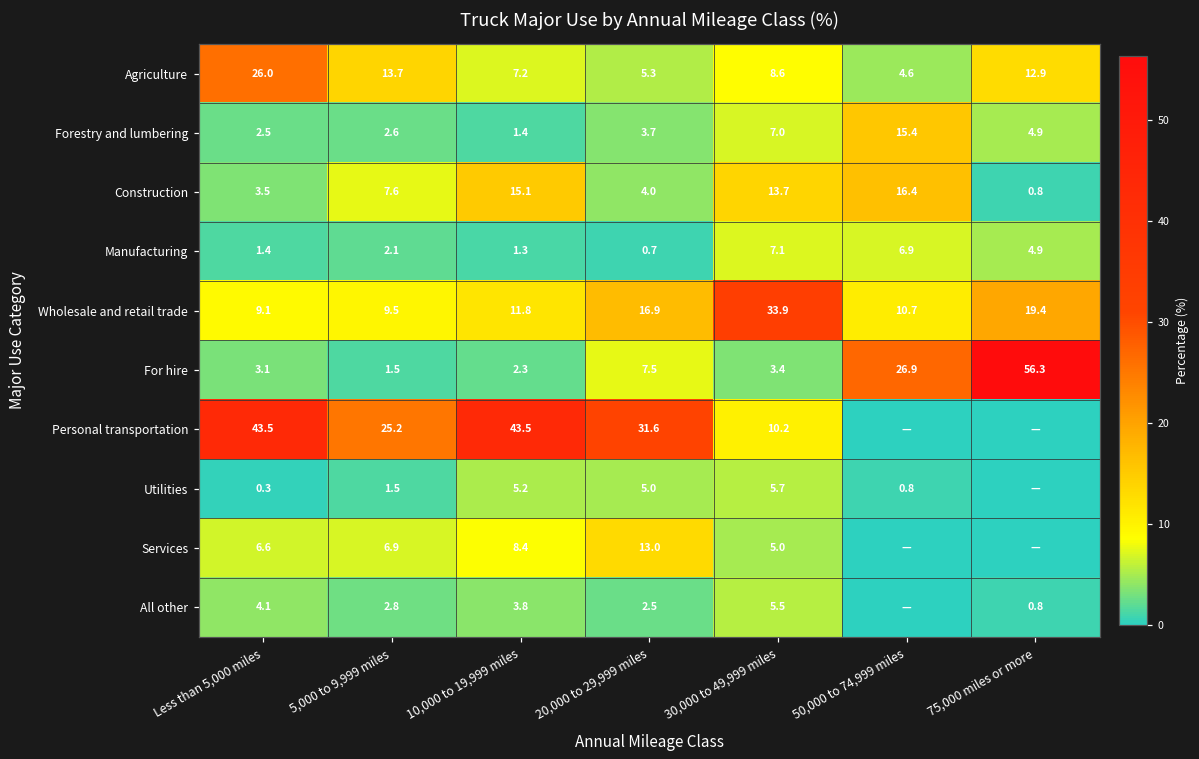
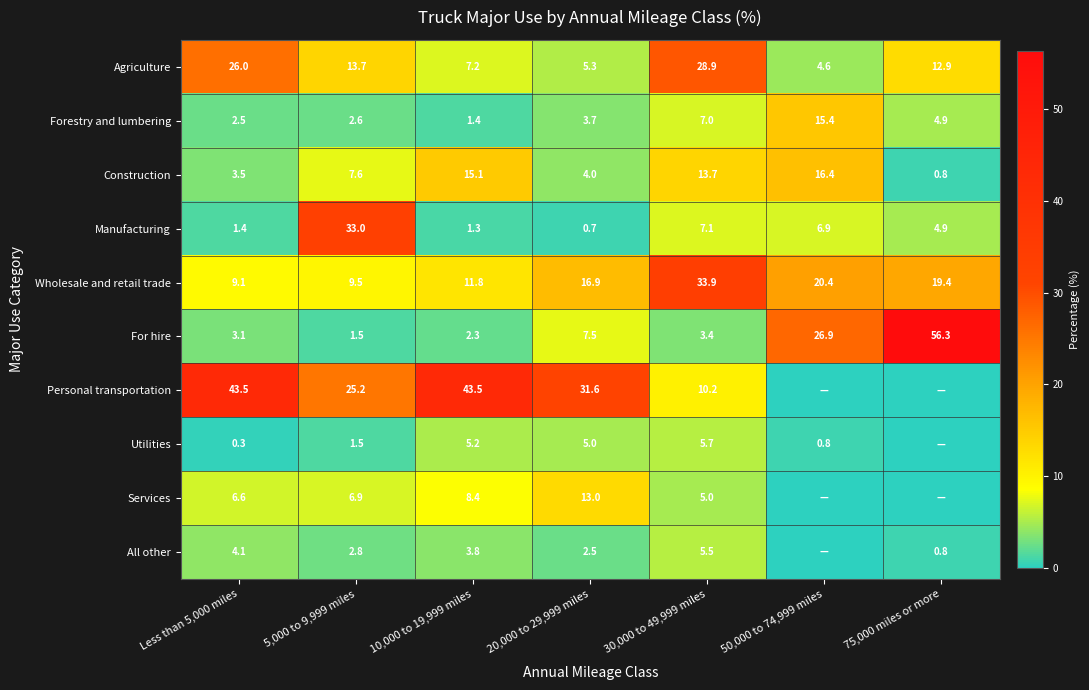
  {
    "Agriculture": {
      "Less than 5,000 miles": 26.0,
      "5,000 to 9,999 miles": 13.7,
      "10,000 to 19,999 miles": 7.2,
      "20,000 to 29,999 miles": 5.3,
-     "30,000 to 49,999 miles": 8.6,
+     "30,000 to 49,999 miles": 28.9,
      "50,000 to 74,999 miles": 4.6,
      "75,000 miles or more": 12.9
    },
    "Forestry and lumbering": {
      "Less than 5,000 miles": 2.5,
      "5,000 to 9,999 miles": 2.6,
      "10,000 to 19,999 miles": 1.4,
      "20,000 to 29,999 miles": 3.7,
      "30,000 to 49,999 miles": 7.0,
      "50,000 to 74,999 miles": 15.4,
      "75,000 miles or more": 4.9
    },
    "Construction": {
      "Less than 5,000 miles": 3.5,
      "5,000 to 9,999 miles": 7.6,
      "10,000 to 19,999 miles": 15.1,
      "20,000 to 29,999 miles": 4.0,
      "30,000 to 49,999 miles": 13.7,
      "50,000 to 74,999 miles": 16.4,
      "75,000 miles or more": 0.8
    },
    "Manufacturing": {
      "Less than 5,000 miles": 1.4,
-     "5,000 to 9,999 miles": 2.1,
+     "5,000 to 9,999 miles": 33.0,
      "10,000 to 19,999 miles": 1.3,
      "20,000 to 29,999 miles": 0.7,
      "30,000 to 49,999 miles": 7.1,
      "50,000 to 74,999 miles": 6.9,
      "75,000 miles or more": 4.9
    },
    "Wholesale and retail trade": {
      "Less than 5,000 miles": 9.1,
      "5,000 to 9,999 miles": 9.5,
      "10,000 to 19,999 miles": 11.8,
      "20,000 to 29,999 miles": 16.9,
      "30,000 to 49,999 miles": 33.9,
-     "50,000 to 74,999 miles": 10.7,
+     "50,000 to 74,999 miles": 20.4,
      "75,000 miles or more": 19.4
    },
    "For hire": {
      "Less than 5,000 miles": 3.1,
      "5,000 to 9,999 miles": 1.5,
      "10,000 to 19,999 miles": 2.3,
      "20,000 to 29,999 miles": 7.5,
      "30,000 to 49,999 miles": 3.4,
      "50,000 to 74,999 miles": 26.9,
      "75,000 miles or more": 56.3
    },
    "Personal transportation": {
      "Less than 5,000 miles": 43.5,
      "5,000 to 9,999 miles": 25.2,
      "10,000 to 19,999 miles": 43.5,
      "20,000 to 29,999 miles": 31.6,
      "30,000 to 49,999 miles": 10.2
    },
    "Utilities": {
      "Less than 5,000 miles": 0.3,
      "5,000 to 9,999 miles": 1.5,
      "10,000 to 19,999 miles": 5.2,
      "20,000 to 29,999 miles": 5.0,
      "30,000 to 49,999 miles": 5.7,
      "50,000 to 74,999 miles": 0.8
    },
    "Services": {
      "Less than 5,000 miles": 6.6,
      "5,000 to 9,999 miles": 6.9,
      "10,000 to 19,999 miles": 8.4,
      "20,000 to 29,999 miles": 13.0,
      "30,000 to 49,999 miles": 5.0
    },
    "All other": {
      "Less than 5,000 miles": 4.1,
      "5,000 to 9,999 miles": 2.8,
      "10,000 to 19,999 miles": 3.8,
      "20,000 to 29,999 miles": 2.5,
      "30,000 to 49,999 miles": 5.5,
      "75,000 miles or more": 0.8
    }
  }
